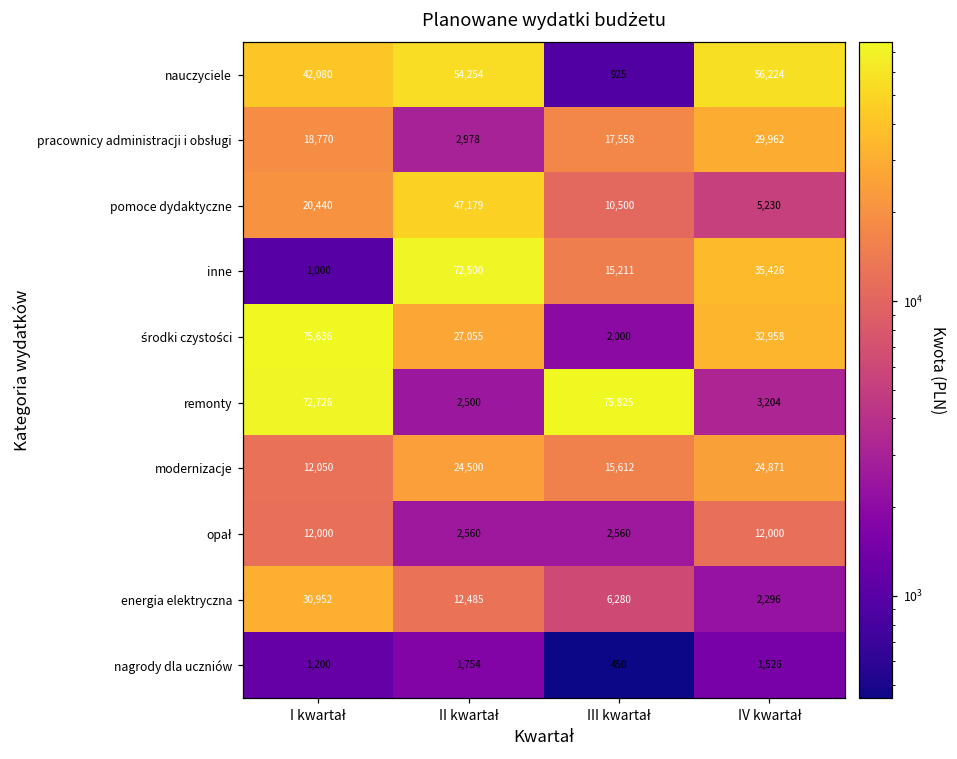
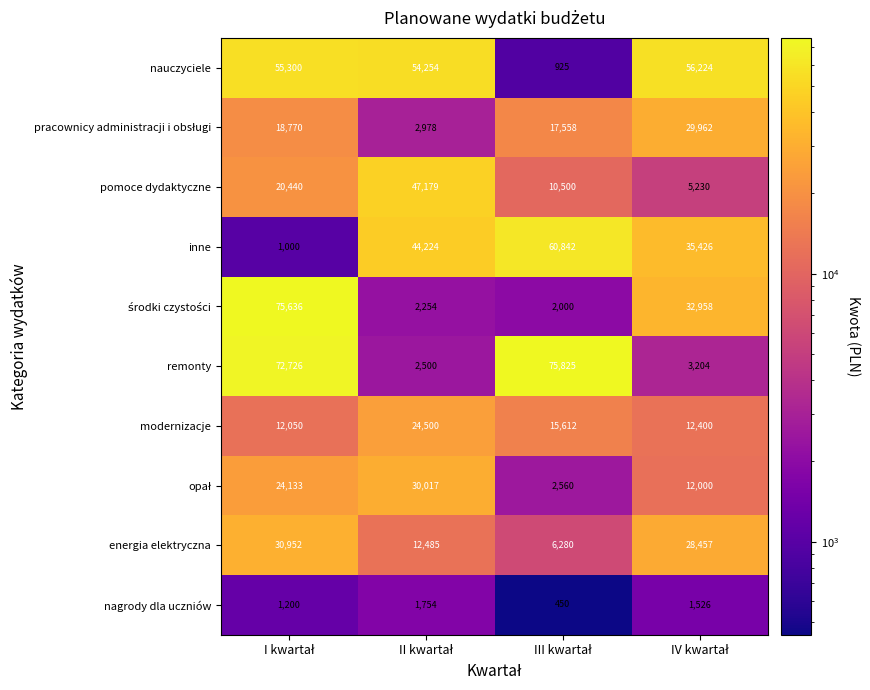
  {
    "nauczyciele": {
-     "I kwartał": "42,080",
+     "I kwartał": "55,300",
      "II kwartał": "54,254",
      "III kwartał": "925",
      "IV kwartał": "56,224"
    },
    "pracownicy administracji i obsługi": {
      "I kwartał": "18,770",
      "II kwartał": "2,978",
      "III kwartał": "17,558",
      "IV kwartał": "29,962"
    },
    "pomoce dydaktyczne": {
      "I kwartał": "20,440",
      "II kwartał": "47,179",
      "III kwartał": "10,500",
      "IV kwartał": "5,230"
    },
    "inne": {
      "I kwartał": "1,000",
-     "II kwartał": "72,500",
-     "III kwartał": "15,211",
+     "II kwartał": "44,224",
+     "III kwartał": "60,842",
      "IV kwartał": "35,426"
    },
    "środki czystości": {
      "I kwartał": "75,636",
-     "II kwartał": "27,055",
+     "II kwartał": "2,254",
      "III kwartał": "2,000",
      "IV kwartał": "32,958"
    },
    "remonty": {
      "I kwartał": "72,726",
      "II kwartał": "2,500",
      "III kwartał": "75,825",
      "IV kwartał": "3,204"
    },
    "modernizacje": {
      "I kwartał": "12,050",
      "II kwartał": "24,500",
      "III kwartał": "15,612",
-     "IV kwartał": "24,871"
+     "IV kwartał": "12,400"
    },
    "opał": {
-     "I kwartał": "12,000",
-     "II kwartał": "2,560",
+     "I kwartał": "24,133",
+     "II kwartał": "30,017",
      "III kwartał": "2,560",
      "IV kwartał": "12,000"
    },
    "energia elektryczna": {
      "I kwartał": "30,952",
      "II kwartał": "12,485",
      "III kwartał": "6,280",
-     "IV kwartał": "2,296"
+     "IV kwartał": "28,457"
    },
    "nagrody dla uczniów": {
      "I kwartał": "1,200",
      "II kwartał": "1,754",
      "III kwartał": "450",
      "IV kwartał": "1,526"
    }
  }
